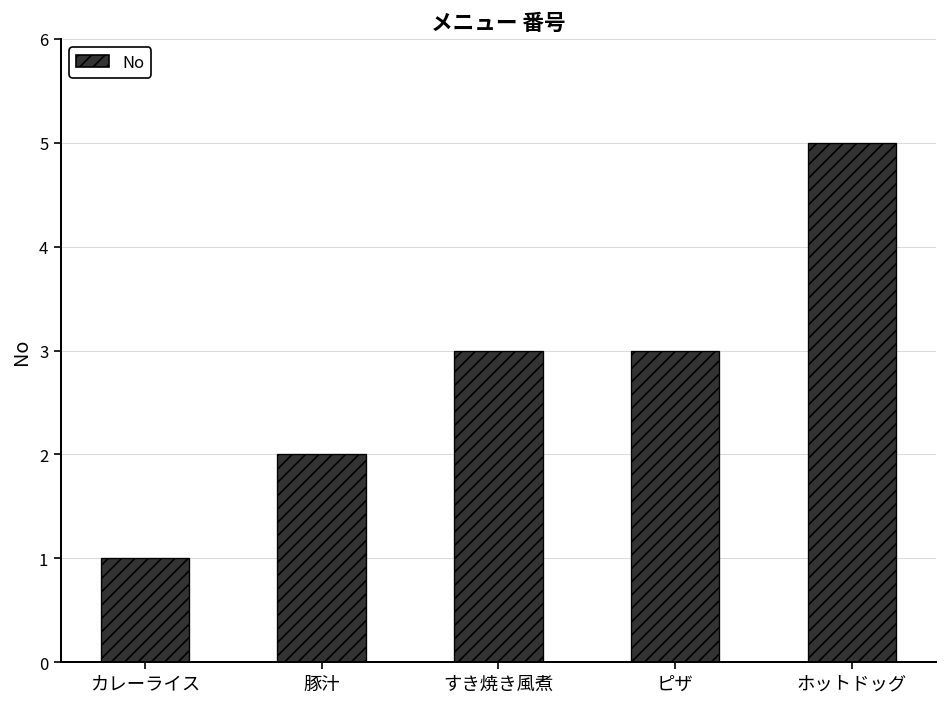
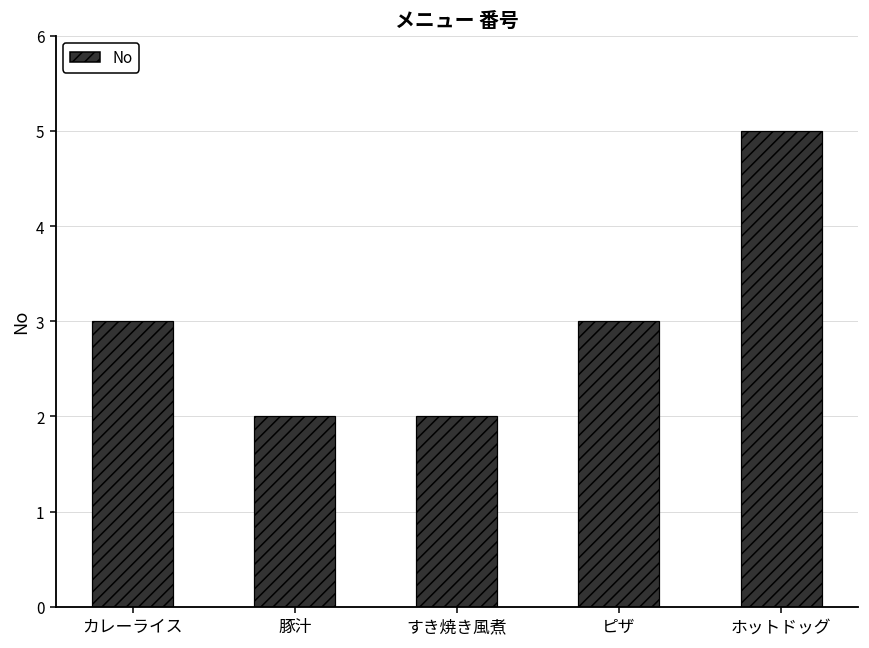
  {
-   "カレーライス": 1,
+   "カレーライス": 3,
    "豚汁": 2,
-   "すき焼き風煮": 3,
+   "すき焼き風煮": 2,
    "ピザ": 3,
    "ホットドッグ": 5
  }
